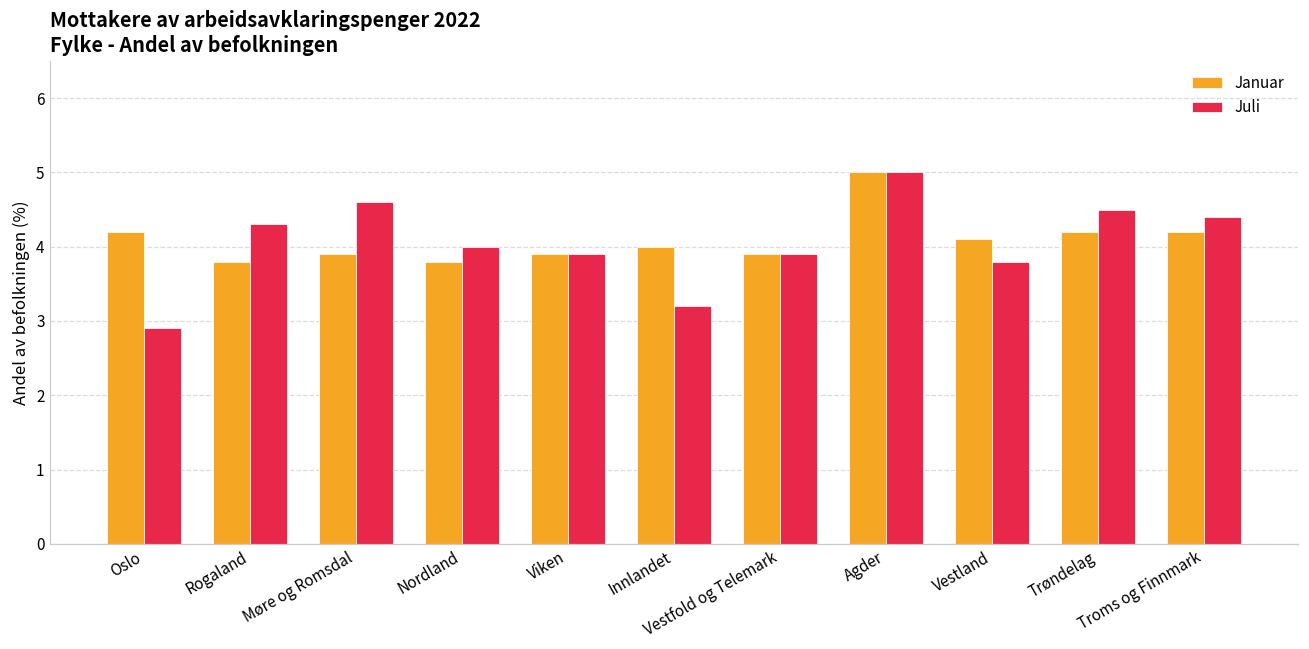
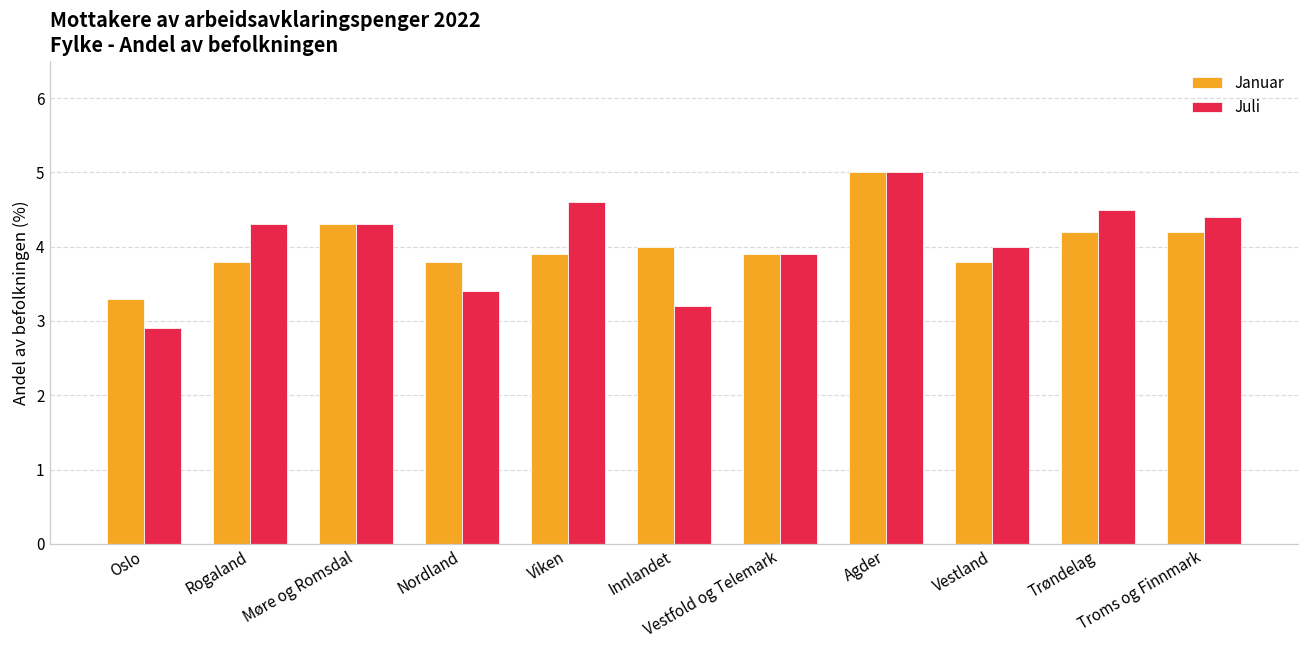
  {
    "Januar": {
-     "Oslo": 4.2,
+     "Oslo": 3.3,
      "Rogaland": 3.8,
-     "Møre og Romsdal": 3.9,
+     "Møre og Romsdal": 4.3,
      "Nordland": 3.8,
      "Viken": 3.9,
      "Innlandet": 4.0,
      "Vestfold og Telemark": 3.9,
      "Agder": 5.0,
-     "Vestland": 4.1,
+     "Vestland": 3.8,
      "Trøndelag": 4.2,
      "Troms og Finnmark": 4.2
    },
    "Juli": {
      "Oslo": 2.9,
      "Rogaland": 4.3,
-     "Møre og Romsdal": 4.6,
-     "Nordland": 4.0,
-     "Viken": 3.9,
+     "Møre og Romsdal": 4.3,
+     "Nordland": 3.4,
+     "Viken": 4.6,
      "Innlandet": 3.2,
      "Vestfold og Telemark": 3.9,
      "Agder": 5.0,
-     "Vestland": 3.8,
+     "Vestland": 4.0,
      "Trøndelag": 4.5,
      "Troms og Finnmark": 4.4
    }
  }
